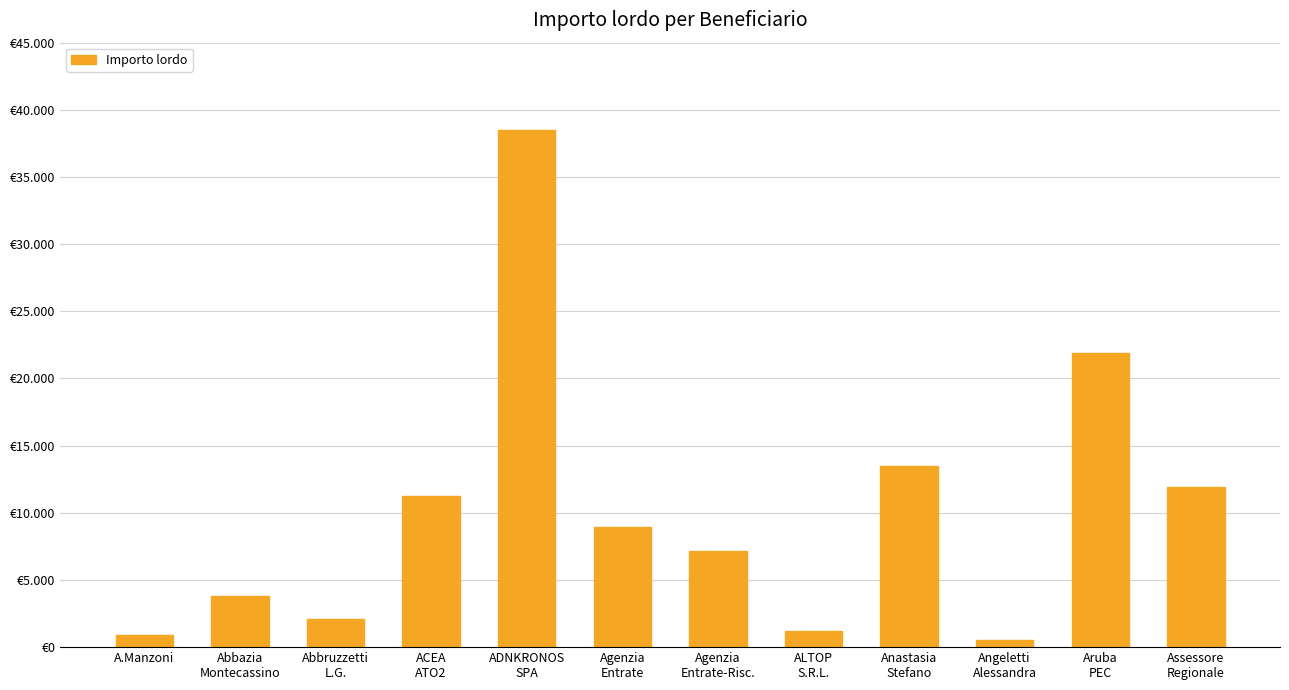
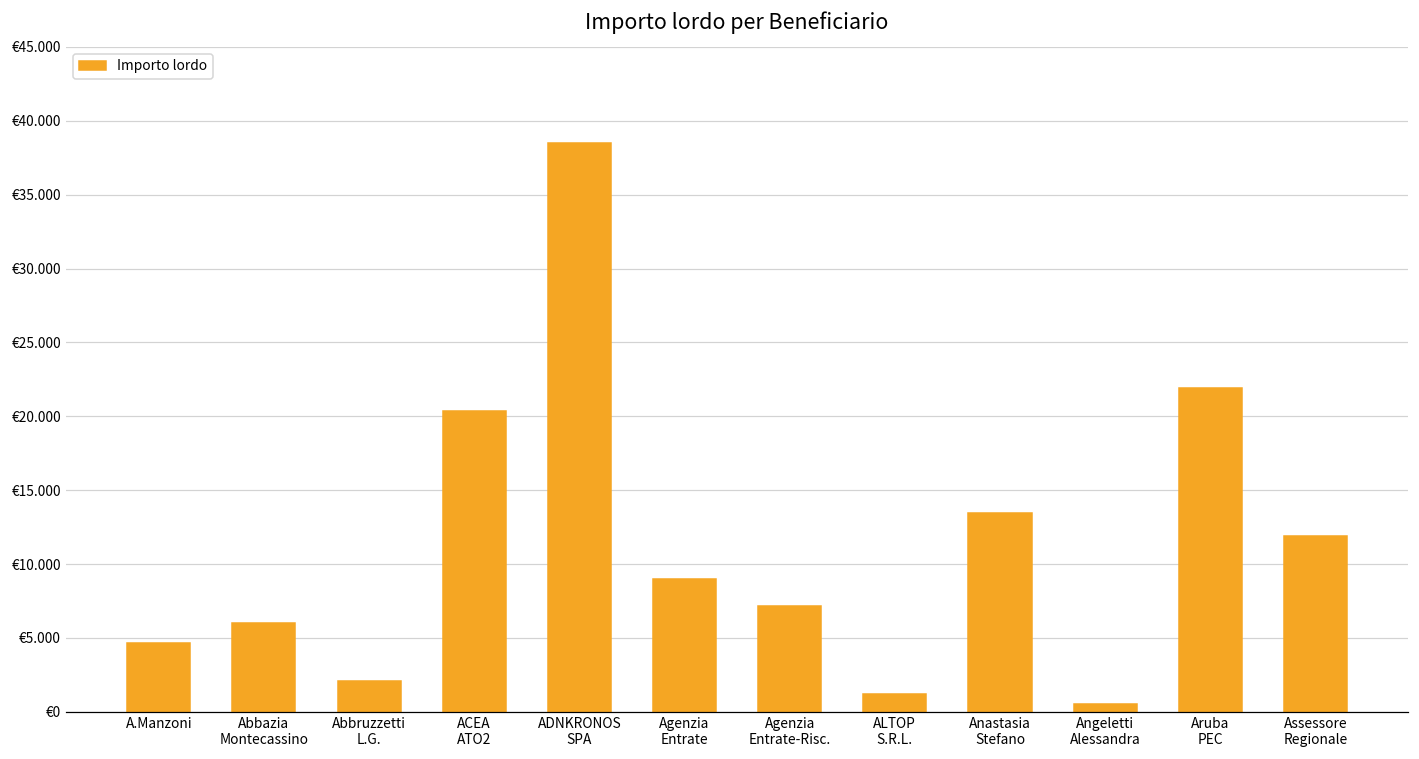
  {
-   "A.Manzoni": "€0.9",
-   "Abbazia Montecassino": "€3.8",
+   "A.Manzoni": "€4.7",
+   "Abbazia Montecassino": "€6.0",
    "Abbruzzetti L.G.": "€2.1",
-   "ACEA ATO2": "€11.2",
+   "ACEA ATO2": "€20.3",
    "ADNKRONOS SPA": "€38.5",
    "Agenzia Entrate": "€9.0",
    "Agenzia Entrate-Risc.": "€7.2",
    "ALTOP S.R.L.": "€1.2",
    "Anastasia Stefano": "€13.5",
    "Angeletti Alessandra": "€0.5",
    "Aruba PEC": "€21.9",
    "Assessore Regionale": "€11.9"
  }
